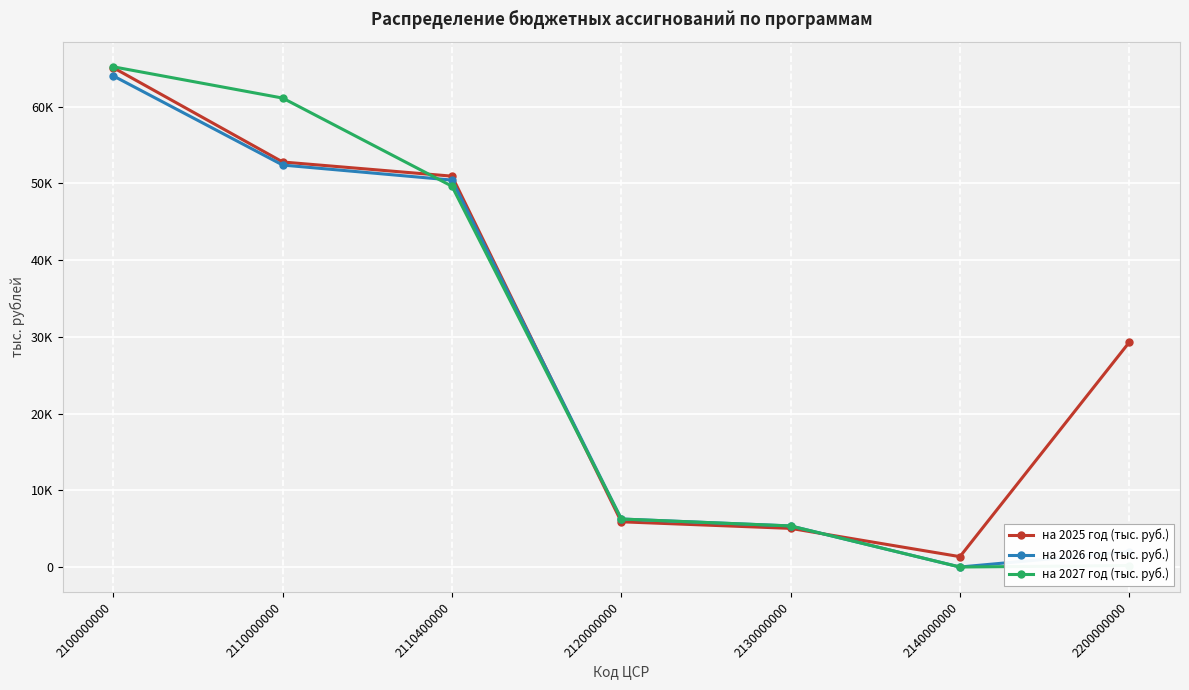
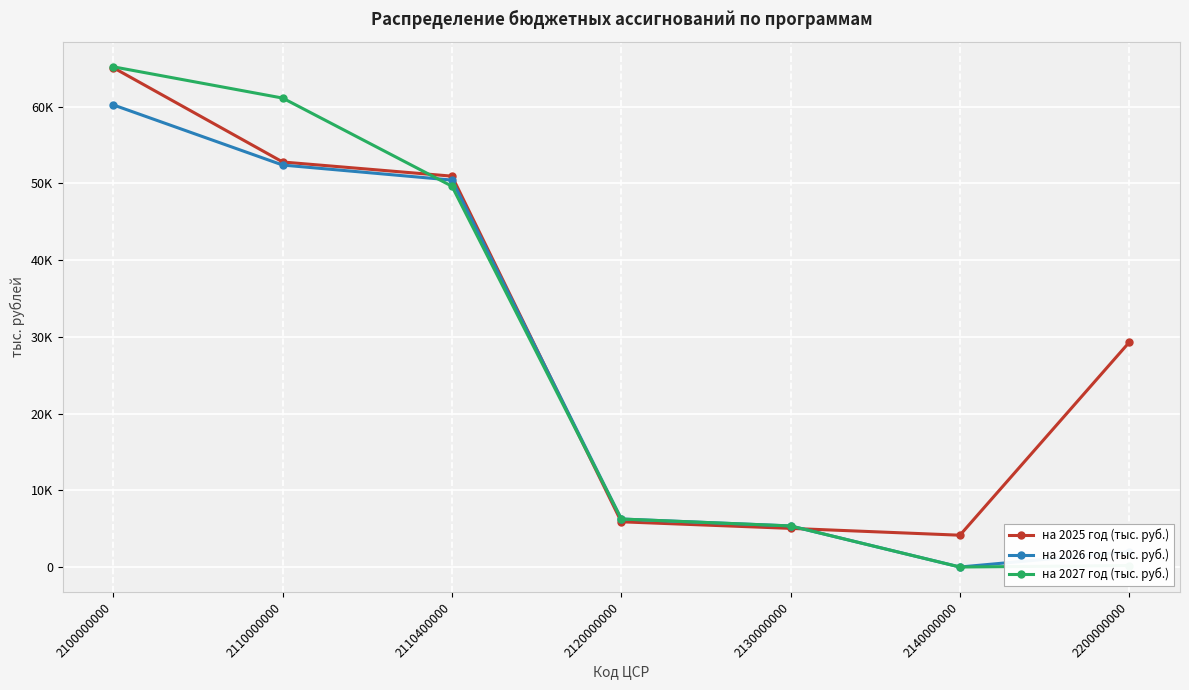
  {
    "на 2025 год (тыс. руб.)": {
      "2110000000": 53000,
      "2110400000": 51000,
      "2120000000": 6000,
-     "2140000000": 1000,
+     "2140000000": 4000,
      "2200000000": 29000
    },
    "на 2026 год (тыс. руб.)": {
-     "2100000000": 64000,
+     "2100000000": 60000,
      "2110000000": 52000,
      "2110400000": 50000
    },
    "на 2027 год (тыс. руб.)": {
      "2110000000": 61000,
      "2110400000": 50000
    }
  }
